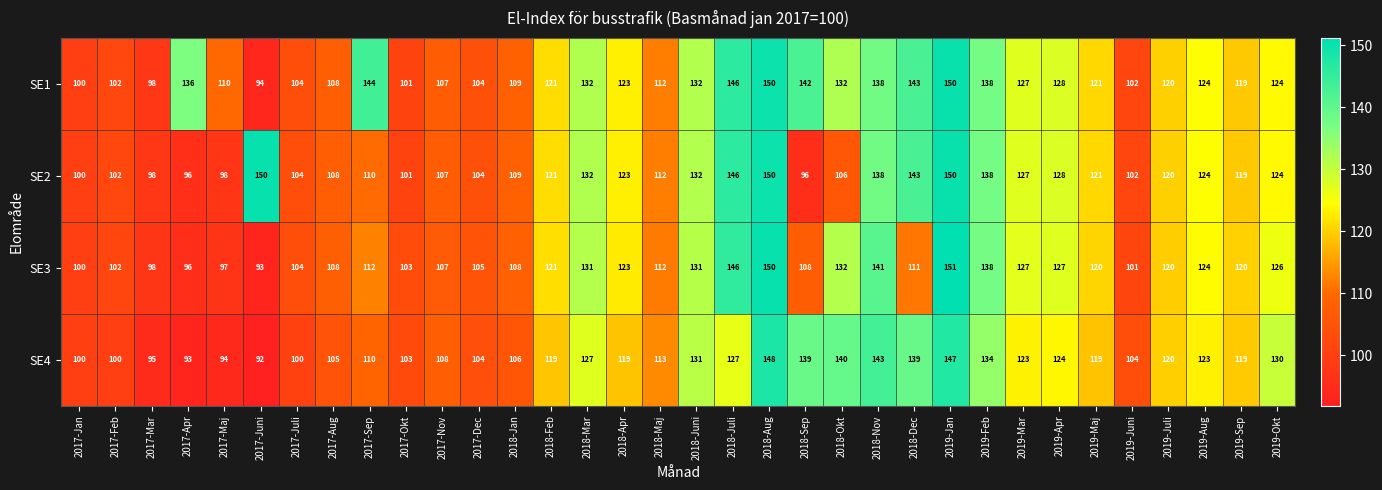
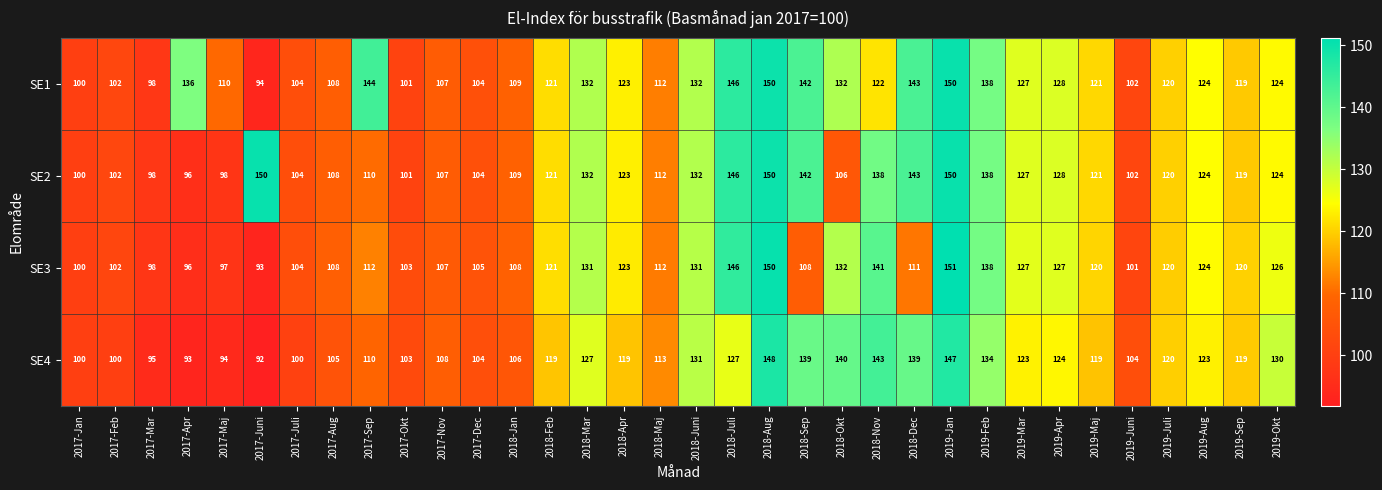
  {
    "SE1": {
      "2017-Jan": 100,
      "2017-Feb": 102,
      "2017-Mar": 98,
      "2017-Apr": 136,
      "2017-Maj": 110,
      "2017-Juni": 94,
      "2017-Juli": 104,
      "2017-Aug": 108,
      "2017-Sep": 144,
      "2017-Okt": 101,
      "2017-Nov": 107,
      "2017-Dec": 104,
      "2018-Jan": 109,
      "2018-Feb": 121,
      "2018-Mar": 132,
      "2018-Apr": 123,
      "2018-Maj": 112,
      "2018-Juni": 132,
      "2018-Juli": 146,
      "2018-Aug": 150,
      "2018-Sep": 142,
      "2018-Okt": 132,
-     "2018-Nov": 138,
+     "2018-Nov": 122,
      "2018-Dec": 143,
      "2019-Jan": 150,
      "2019-Feb": 138,
      "2019-Mar": 127,
      "2019-Apr": 128,
      "2019-Maj": 121,
      "2019-Juni": 102,
      "2019-Juli": 120,
      "2019-Aug": 124,
      "2019-Sep": 119,
      "2019-Okt": 124
    },
    "SE2": {
      "2017-Jan": 100,
      "2017-Feb": 102,
      "2017-Mar": 98,
      "2017-Apr": 96,
      "2017-Maj": 98,
      "2017-Juni": 150,
      "2017-Juli": 104,
      "2017-Aug": 108,
      "2017-Sep": 110,
      "2017-Okt": 101,
      "2017-Nov": 107,
      "2017-Dec": 104,
      "2018-Jan": 109,
      "2018-Feb": 121,
      "2018-Mar": 132,
      "2018-Apr": 123,
      "2018-Maj": 112,
      "2018-Juni": 132,
      "2018-Juli": 146,
      "2018-Aug": 150,
-     "2018-Sep": 96,
+     "2018-Sep": 142,
      "2018-Okt": 106,
      "2018-Nov": 138,
      "2018-Dec": 143,
      "2019-Jan": 150,
      "2019-Feb": 138,
      "2019-Mar": 127,
      "2019-Apr": 128,
      "2019-Maj": 121,
      "2019-Juni": 102,
      "2019-Juli": 120,
      "2019-Aug": 124,
      "2019-Sep": 119,
      "2019-Okt": 124
    },
    "SE3": {
      "2017-Jan": 100,
      "2017-Feb": 102,
      "2017-Mar": 98,
      "2017-Apr": 96,
      "2017-Maj": 97,
      "2017-Juni": 93,
      "2017-Juli": 104,
      "2017-Aug": 108,
      "2017-Sep": 112,
      "2017-Okt": 103,
      "2017-Nov": 107,
      "2017-Dec": 105,
      "2018-Jan": 108,
      "2018-Feb": 121,
      "2018-Mar": 131,
      "2018-Apr": 123,
      "2018-Maj": 112,
      "2018-Juni": 131,
      "2018-Juli": 146,
      "2018-Aug": 150,
      "2018-Sep": 108,
      "2018-Okt": 132,
      "2018-Nov": 141,
      "2018-Dec": 111,
      "2019-Jan": 151,
      "2019-Feb": 138,
      "2019-Mar": 127,
      "2019-Apr": 127,
      "2019-Maj": 120,
      "2019-Juni": 101,
      "2019-Juli": 120,
      "2019-Aug": 124,
      "2019-Sep": 120,
      "2019-Okt": 126
    },
    "SE4": {
      "2017-Jan": 100,
      "2017-Feb": 100,
      "2017-Mar": 95,
      "2017-Apr": 93,
      "2017-Maj": 94,
      "2017-Juni": 92,
      "2017-Juli": 100,
      "2017-Aug": 105,
      "2017-Sep": 110,
      "2017-Okt": 103,
      "2017-Nov": 108,
      "2017-Dec": 104,
      "2018-Jan": 106,
      "2018-Feb": 119,
      "2018-Mar": 127,
      "2018-Apr": 119,
      "2018-Maj": 113,
      "2018-Juni": 131,
      "2018-Juli": 127,
      "2018-Aug": 148,
      "2018-Sep": 139,
      "2018-Okt": 140,
      "2018-Nov": 143,
      "2018-Dec": 139,
      "2019-Jan": 147,
      "2019-Feb": 134,
      "2019-Mar": 123,
      "2019-Apr": 124,
      "2019-Maj": 119,
      "2019-Juni": 104,
      "2019-Juli": 120,
      "2019-Aug": 123,
      "2019-Sep": 119,
      "2019-Okt": 130
    }
  }
